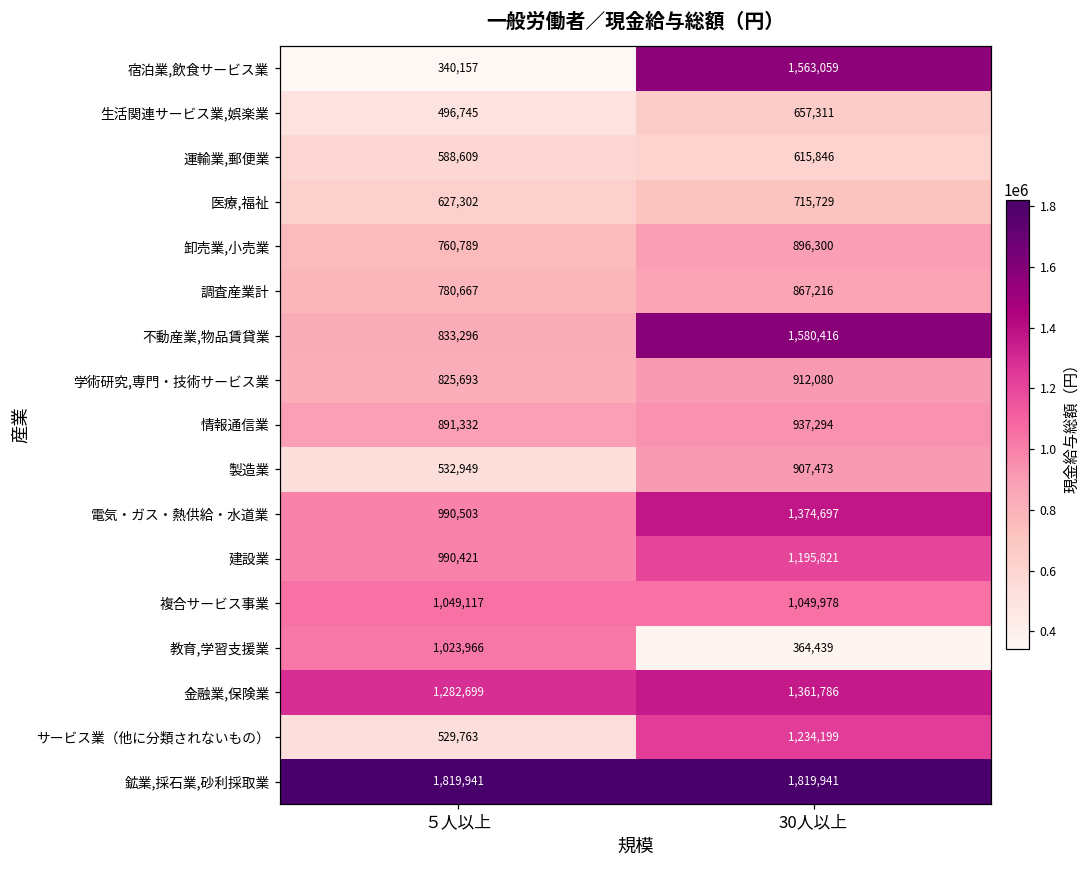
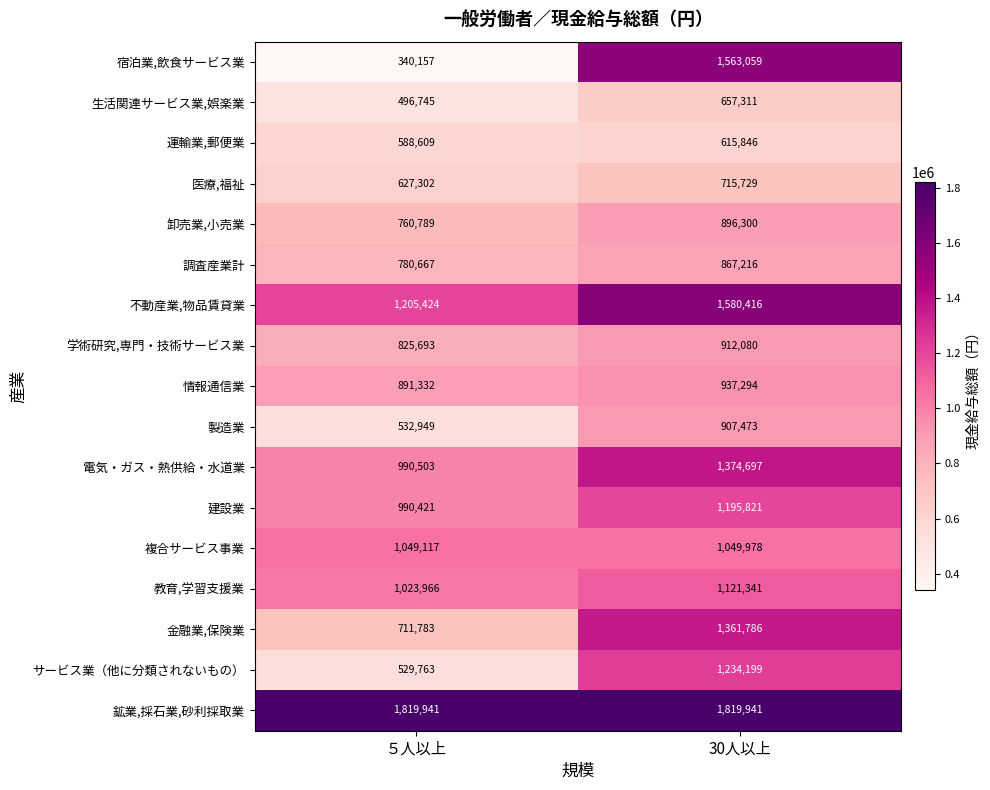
  {
    "宿泊業,飲食サービス業": {
      "５人以上": "340,157",
      "30人以上": "1,563,059"
    },
    "生活関連サービス業,娯楽業": {
      "５人以上": "496,745",
      "30人以上": "657,311"
    },
    "運輸業,郵便業": {
      "５人以上": "588,609",
      "30人以上": "615,846"
    },
    "医療,福祉": {
      "５人以上": "627,302",
      "30人以上": "715,729"
    },
    "卸売業,小売業": {
      "５人以上": "760,789",
      "30人以上": "896,300"
    },
    "調査産業計": {
      "５人以上": "780,667",
      "30人以上": "867,216"
    },
    "不動産業,物品賃貸業": {
-     "５人以上": "833,296",
+     "５人以上": "1,205,424",
      "30人以上": "1,580,416"
    },
    "学術研究,専門・技術サービス業": {
      "５人以上": "825,693",
      "30人以上": "912,080"
    },
    "情報通信業": {
      "５人以上": "891,332",
      "30人以上": "937,294"
    },
    "製造業": {
      "５人以上": "532,949",
      "30人以上": "907,473"
    },
    "電気・ガス・熱供給・水道業": {
      "５人以上": "990,503",
      "30人以上": "1,374,697"
    },
    "建設業": {
      "５人以上": "990,421",
      "30人以上": "1,195,821"
    },
    "複合サービス事業": {
      "５人以上": "1,049,117",
      "30人以上": "1,049,978"
    },
    "教育,学習支援業": {
      "５人以上": "1,023,966",
-     "30人以上": "364,439"
+     "30人以上": "1,121,341"
    },
    "金融業,保険業": {
-     "５人以上": "1,282,699",
+     "５人以上": "711,783",
      "30人以上": "1,361,786"
    },
    "サービス業（他に分類されないもの）": {
      "５人以上": "529,763",
      "30人以上": "1,234,199"
    },
    "鉱業,採石業,砂利採取業": {
      "５人以上": "1,819,941",
      "30人以上": "1,819,941"
    }
  }
